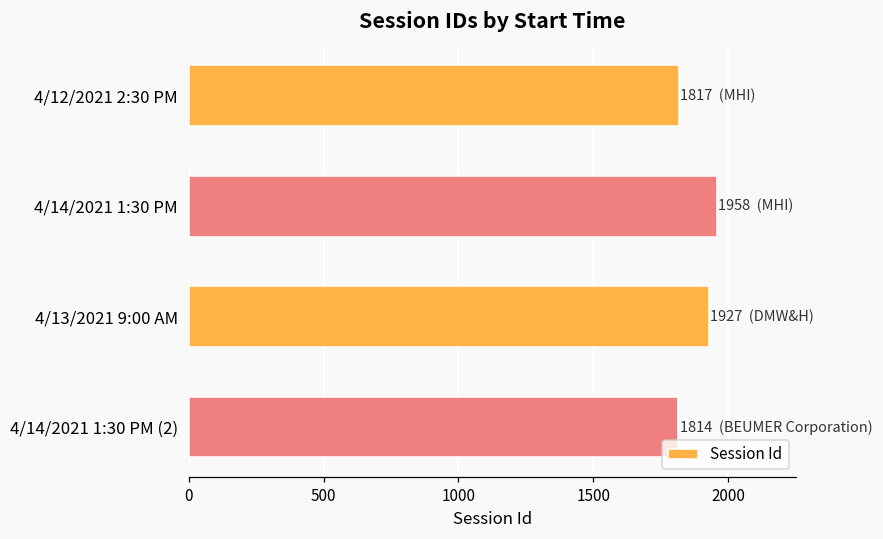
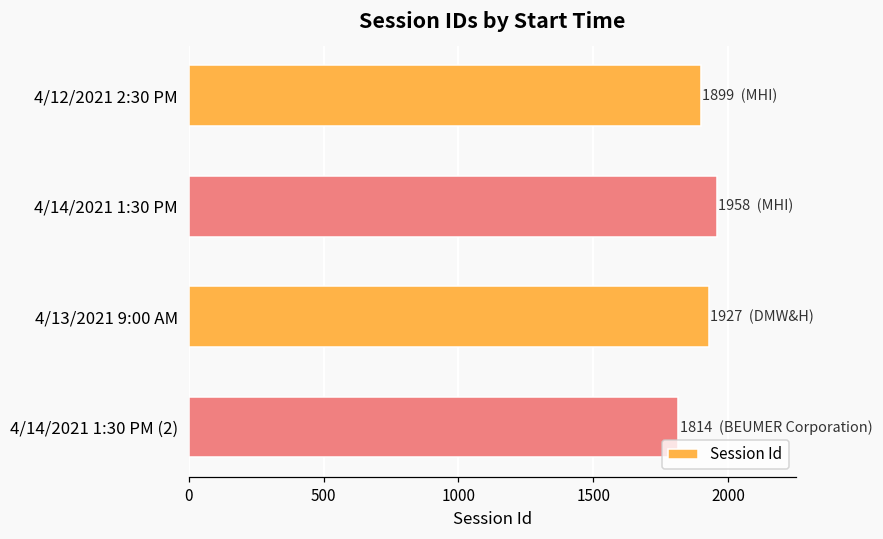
  {
-   "4/12/2021 2:30 PM": 1817,
+   "4/12/2021 2:30 PM": 1899,
    "4/14/2021 1:30 PM": 1958,
    "4/13/2021 9:00 AM": 1927,
    "4/14/2021 1:30 PM (2)": 1814
  }
